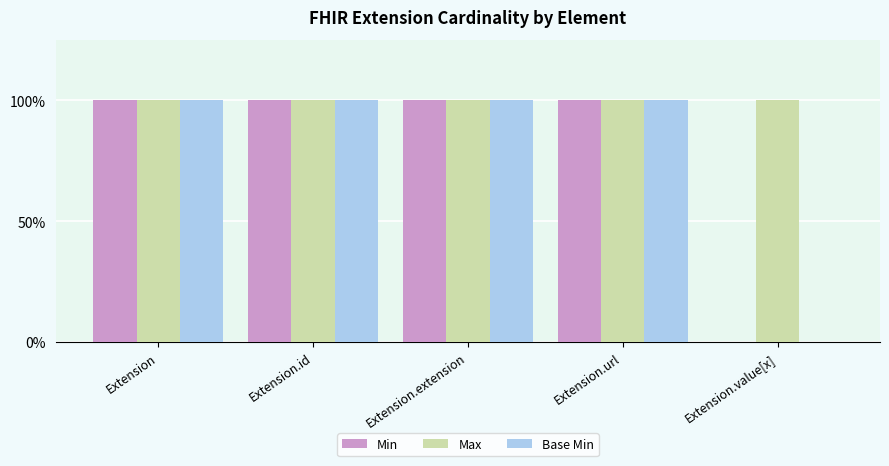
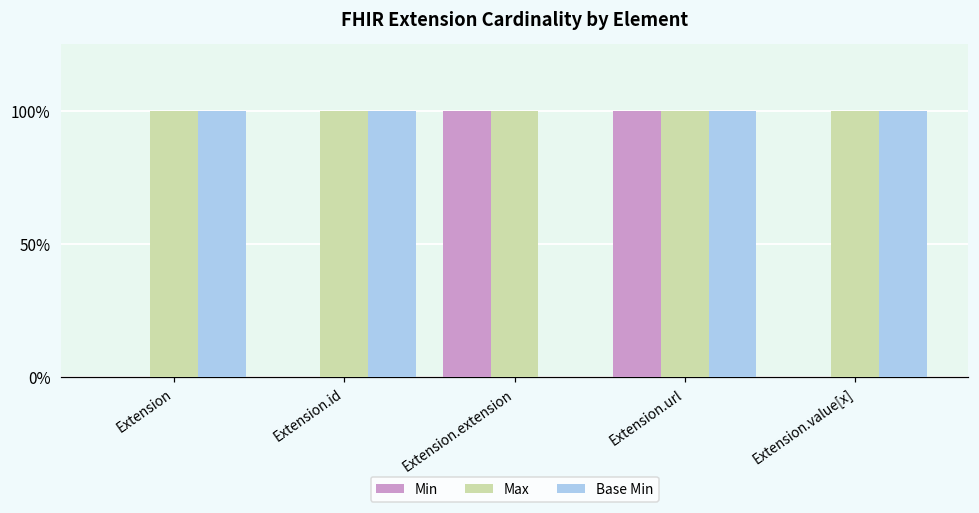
  {
    "Min": {
-     "Extension": "100%",
-     "Extension.id": "100%",
+     "Extension": "0%",
+     "Extension.id": "0%",
      "Extension.extension": "100%",
      "Extension.url": "100%",
      "Extension.value[x]": "0%"
    },
    "Max": {
      "Extension": "100%",
      "Extension.id": "100%",
      "Extension.extension": "100%",
      "Extension.url": "100%",
      "Extension.value[x]": "100%"
    },
    "Base Min": {
      "Extension": "100%",
      "Extension.id": "100%",
-     "Extension.extension": "100%",
+     "Extension.extension": "0%",
      "Extension.url": "100%",
-     "Extension.value[x]": "0%"
+     "Extension.value[x]": "100%"
    }
  }
